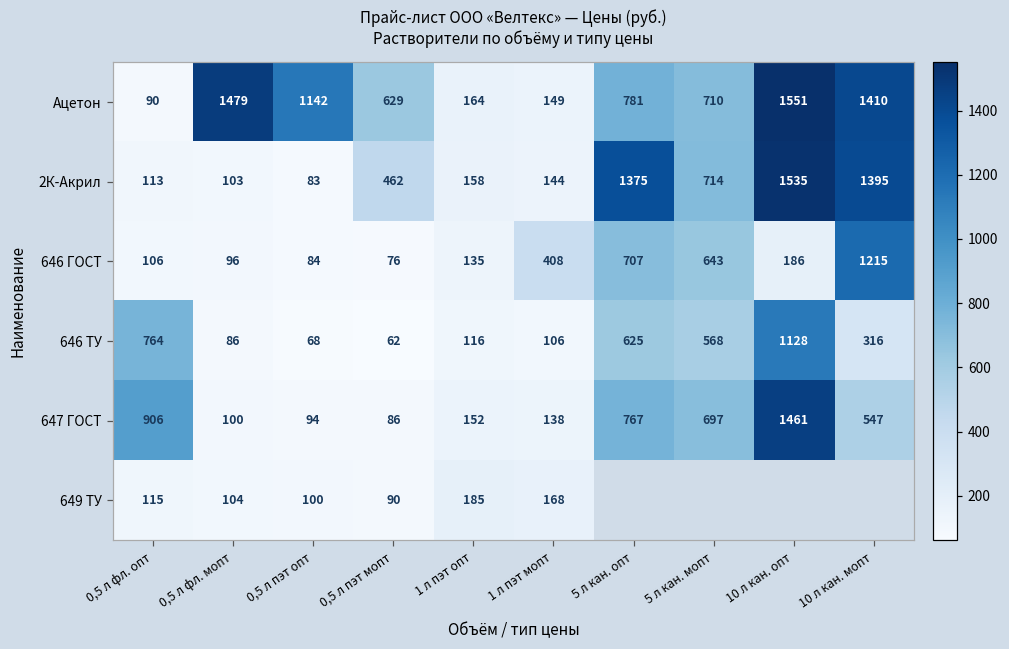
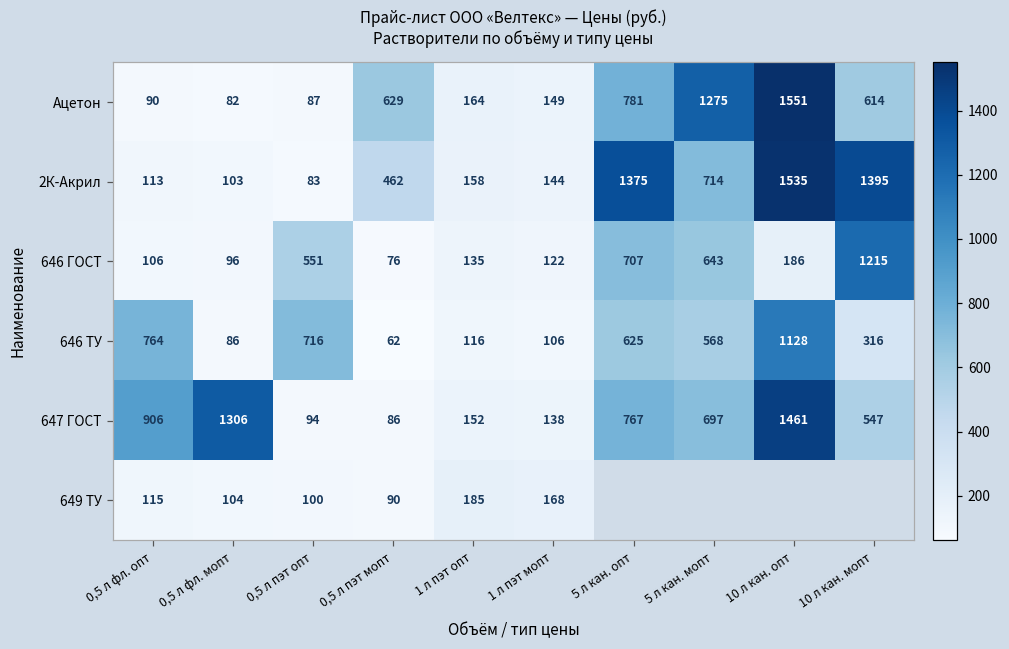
  {
    "Ацетон": {
      "0,5 л фл. опт": 90,
-     "0,5 л фл. мопт": 1479,
-     "0,5 л пэт опт": 1142,
+     "0,5 л фл. мопт": 82,
+     "0,5 л пэт опт": 87,
      "0,5 л пэт мопт": 629,
      "1 л пэт опт": 164,
      "1 л пэт мопт": 149,
      "5 л кан. опт": 781,
-     "5 л кан. мопт": 710,
+     "5 л кан. мопт": 1275,
      "10 л кан. опт": 1551,
-     "10 л кан. мопт": 1410
+     "10 л кан. мопт": 614
    },
    "2К-Акрил": {
      "0,5 л фл. опт": 113,
      "0,5 л фл. мопт": 103,
      "0,5 л пэт опт": 83,
      "0,5 л пэт мопт": 462,
      "1 л пэт опт": 158,
      "1 л пэт мопт": 144,
      "5 л кан. опт": 1375,
      "5 л кан. мопт": 714,
      "10 л кан. опт": 1535,
      "10 л кан. мопт": 1395
    },
    "646 ГОСТ": {
      "0,5 л фл. опт": 106,
      "0,5 л фл. мопт": 96,
-     "0,5 л пэт опт": 84,
+     "0,5 л пэт опт": 551,
      "0,5 л пэт мопт": 76,
      "1 л пэт опт": 135,
-     "1 л пэт мопт": 408,
+     "1 л пэт мопт": 122,
      "5 л кан. опт": 707,
      "5 л кан. мопт": 643,
      "10 л кан. опт": 186,
      "10 л кан. мопт": 1215
    },
    "646 ТУ": {
      "0,5 л фл. опт": 764,
      "0,5 л фл. мопт": 86,
-     "0,5 л пэт опт": 68,
+     "0,5 л пэт опт": 716,
      "0,5 л пэт мопт": 62,
      "1 л пэт опт": 116,
      "1 л пэт мопт": 106,
      "5 л кан. опт": 625,
      "5 л кан. мопт": 568,
      "10 л кан. опт": 1128,
      "10 л кан. мопт": 316
    },
    "647 ГОСТ": {
      "0,5 л фл. опт": 906,
-     "0,5 л фл. мопт": 100,
+     "0,5 л фл. мопт": 1306,
      "0,5 л пэт опт": 94,
      "0,5 л пэт мопт": 86,
      "1 л пэт опт": 152,
      "1 л пэт мопт": 138,
      "5 л кан. опт": 767,
      "5 л кан. мопт": 697,
      "10 л кан. опт": 1461,
      "10 л кан. мопт": 547
    },
    "649 ТУ": {
      "0,5 л фл. опт": 115,
      "0,5 л фл. мопт": 104,
      "0,5 л пэт опт": 100,
      "0,5 л пэт мопт": 90,
      "1 л пэт опт": 185,
      "1 л пэт мопт": 168
    }
  }
